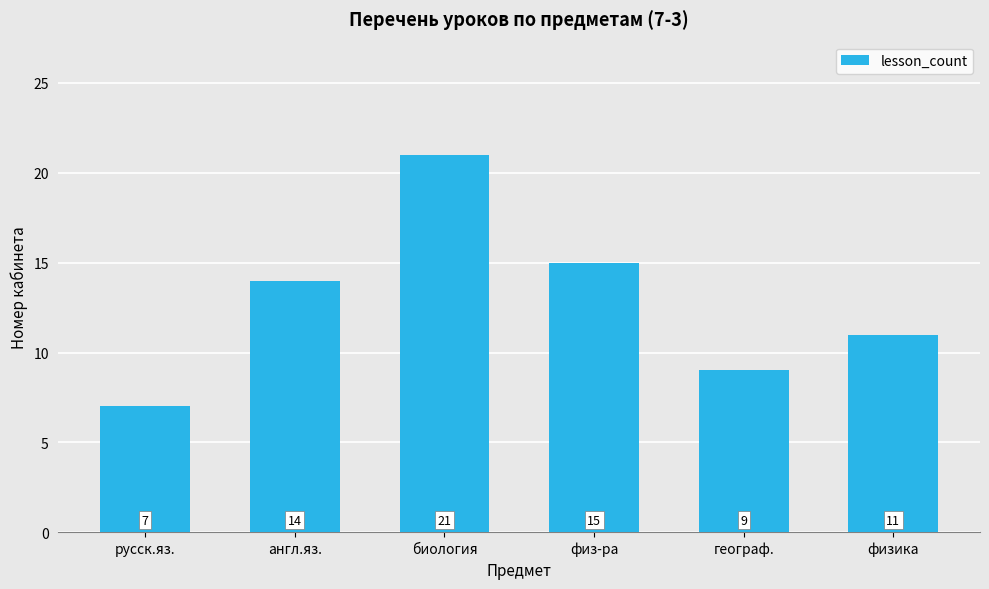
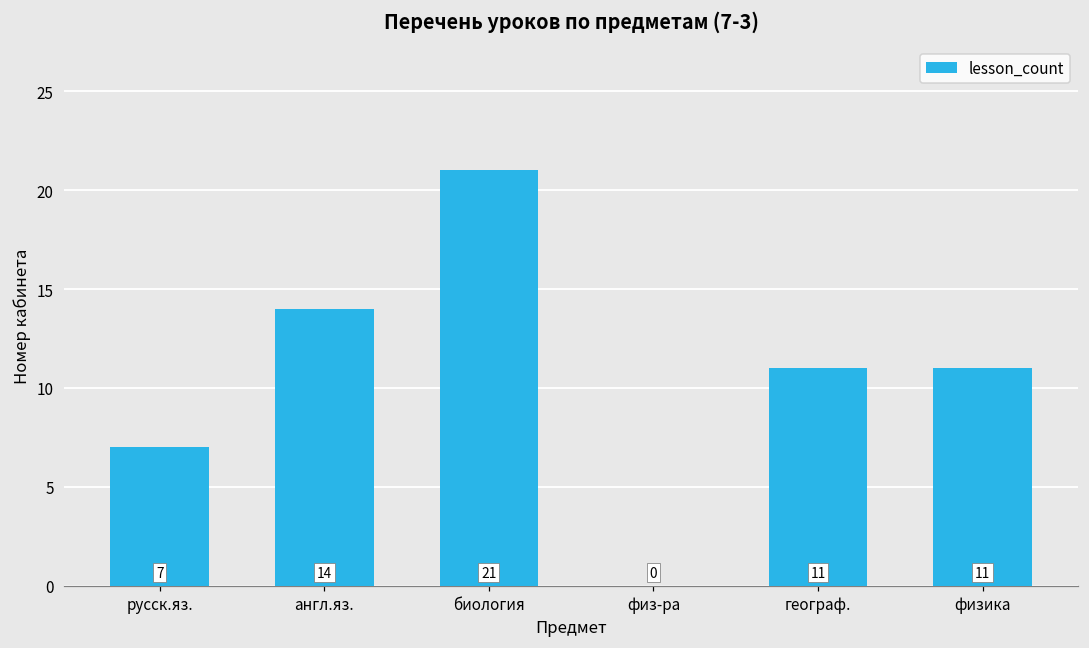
  {
-   "физ-ра": 15,
-   "географ.": 9
+   "физ-ра": 0,
+   "географ.": 11
  }
